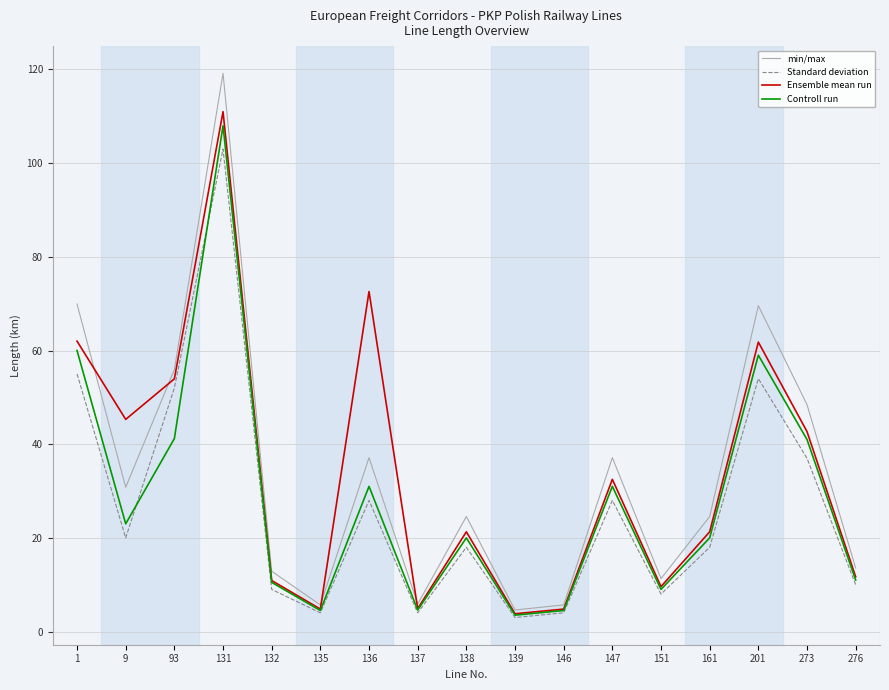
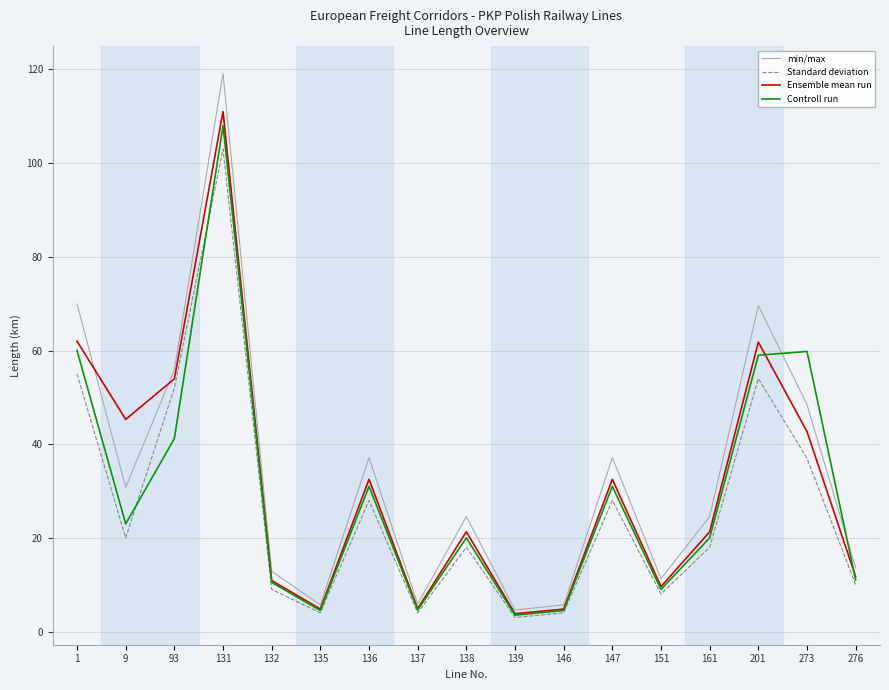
  {
    "Ensemble mean run": {
      "1": 62,
      "9": 45,
      "93": 54,
      "131": 111,
-     "136": 73,
+     "136": 33,
      "138": 21,
      "147": 33,
      "151": 10,
      "161": 21,
      "201": 62,
      "273": 43,
      "276": 12
    },
    "Controll run": {
      "1": 60,
      "9": 23,
      "93": 41,
      "131": 108,
      "136": 31,
      "138": 20,
      "147": 31,
      "151": 9,
      "161": 20,
      "201": 59,
-     "273": 41,
+     "273": 60,
      "276": 11
    }
  }
